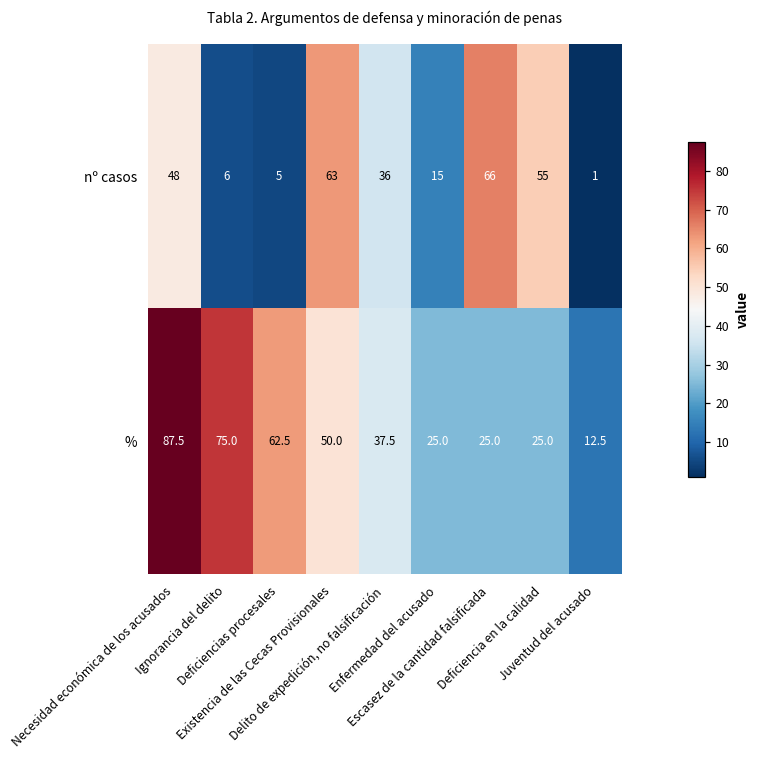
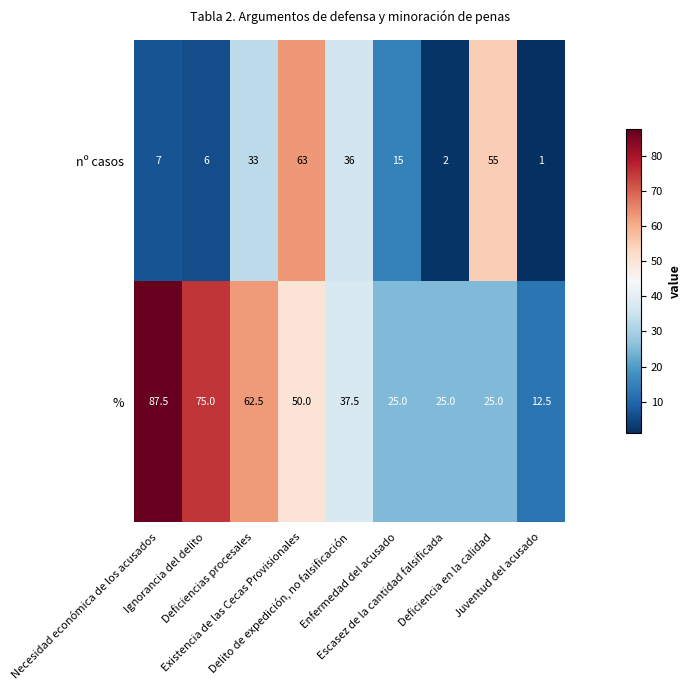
  {
    "nº casos": {
-     "Necesidad económica de los acusados": 48,
+     "Necesidad económica de los acusados": 7,
      "Ignorancia del delito": 6,
-     "Deficiencias procesales": 5,
+     "Deficiencias procesales": 33,
      "Existencia de las Cecas Provisionales": 63,
      "Delito de expedición, no falsificación": 36,
      "Enfermedad del acusado": 15,
-     "Escasez de la cantidad falsificada": 66,
+     "Escasez de la cantidad falsificada": 2,
      "Deficiencia en la calidad": 55,
      "Juventud del acusado": 1
    },
    "%": {
      "Necesidad económica de los acusados": 87.5,
      "Ignorancia del delito": 75.0,
      "Deficiencias procesales": 62.5,
      "Existencia de las Cecas Provisionales": 50.0,
      "Delito de expedición, no falsificación": 37.5,
      "Enfermedad del acusado": 25.0,
      "Escasez de la cantidad falsificada": 25.0,
      "Deficiencia en la calidad": 25.0,
      "Juventud del acusado": 12.5
    }
  }
